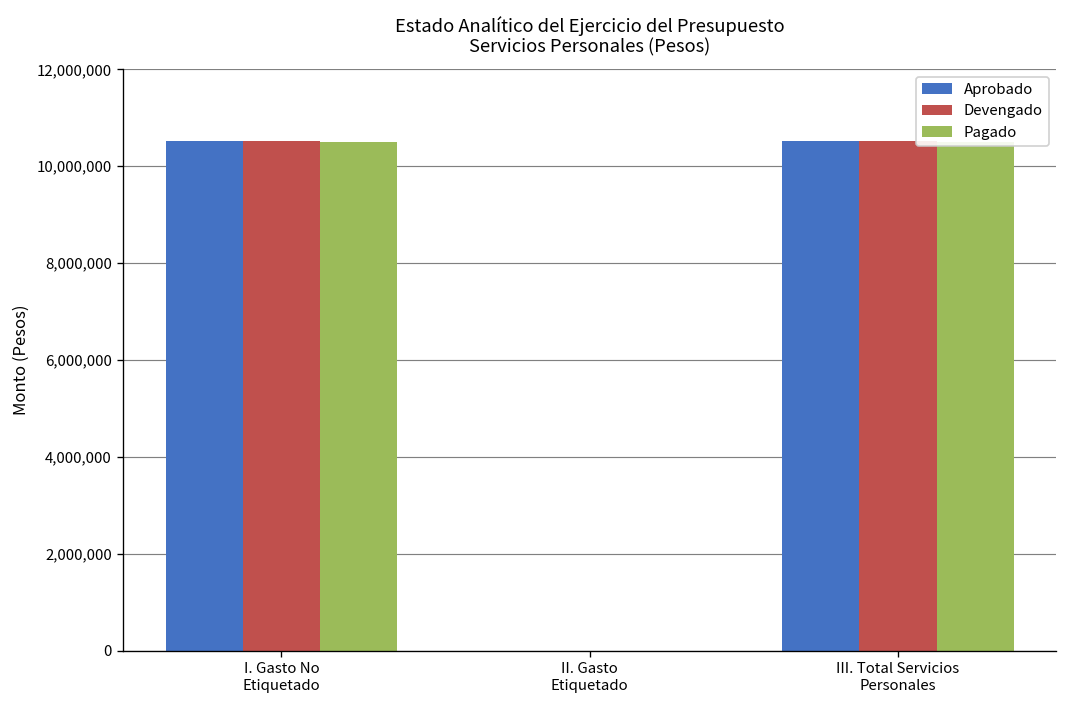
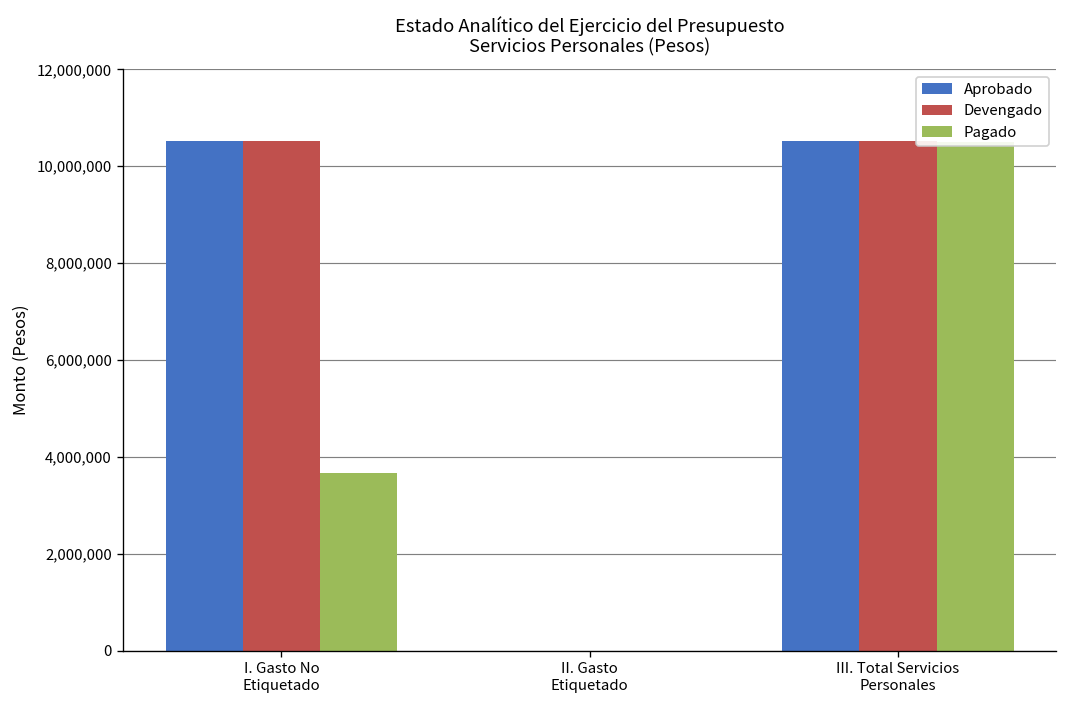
  {
    "Aprobado": {
      "I. Gasto No Etiquetado": "10,500,000",
      "II. Gasto Etiquetado": "0",
      "III. Total Servicios Personales": "10,500,000"
    },
    "Devengado": {
      "I. Gasto No Etiquetado": "10,500,000",
      "II. Gasto Etiquetado": "0",
      "III. Total Servicios Personales": "10,500,000"
    },
    "Pagado": {
-     "I. Gasto No Etiquetado": "10,500,000",
+     "I. Gasto No Etiquetado": "3,700,000",
      "II. Gasto Etiquetado": "0"
    }
  }
